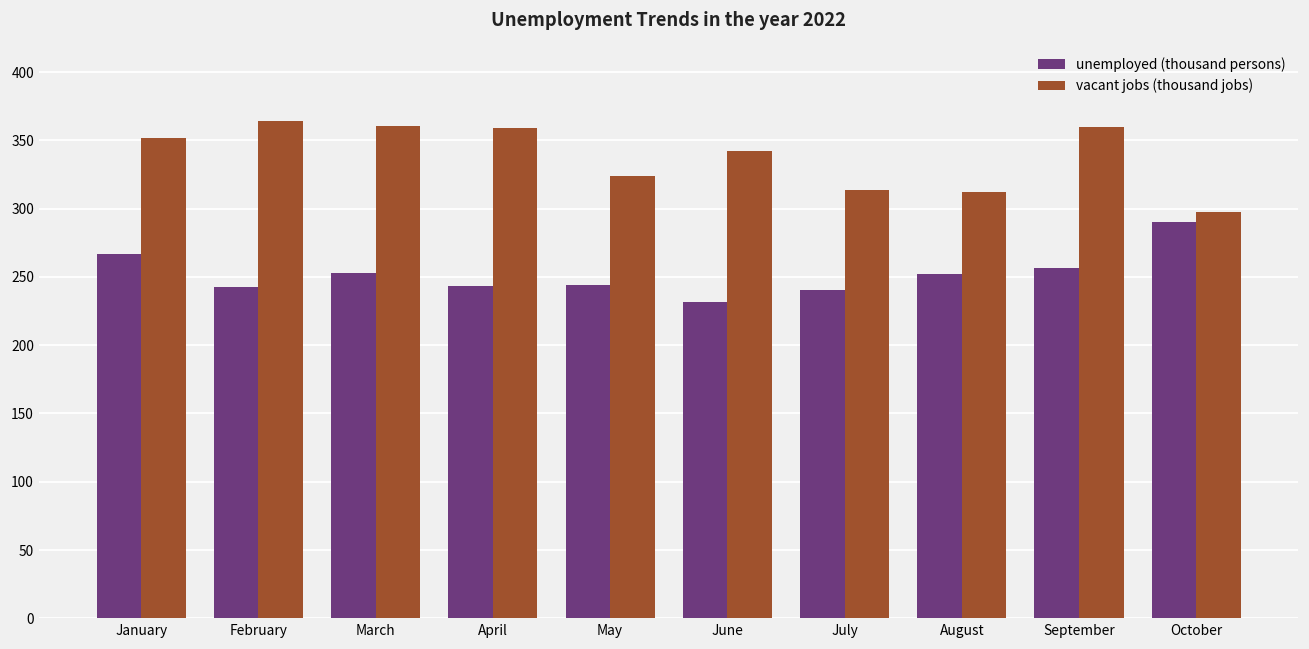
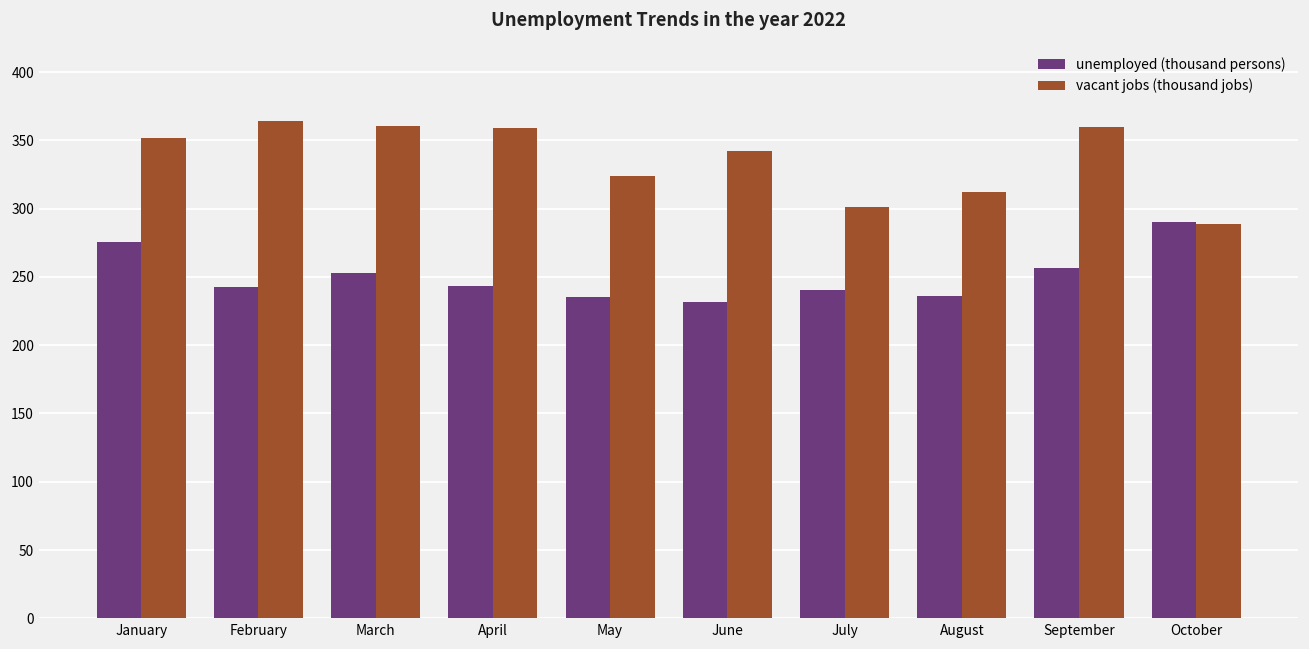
  {
    "unemployed (thousand persons)": {
-     "January": 267,
+     "January": 276,
      "February": 243,
      "March": 253,
      "April": 244,
-     "May": 244,
+     "May": 236,
      "June": 231,
      "July": 241,
-     "August": 252,
+     "August": 236,
      "September": 256,
      "October": 290
    },
    "vacant jobs (thousand jobs)": {
      "January": 352,
      "February": 364,
      "March": 360,
      "April": 359,
      "May": 324,
      "June": 342,
-     "July": 313,
+     "July": 302,
      "August": 312,
      "September": 360,
-     "October": 297
+     "October": 289
    }
  }
